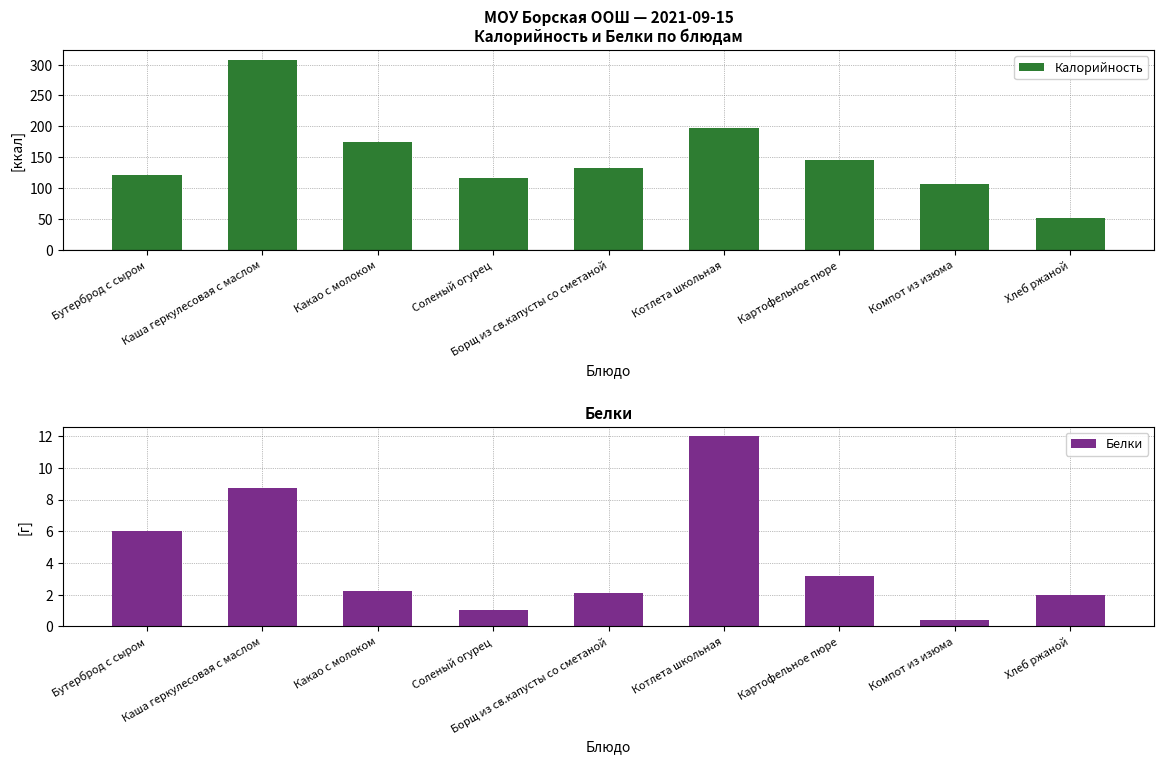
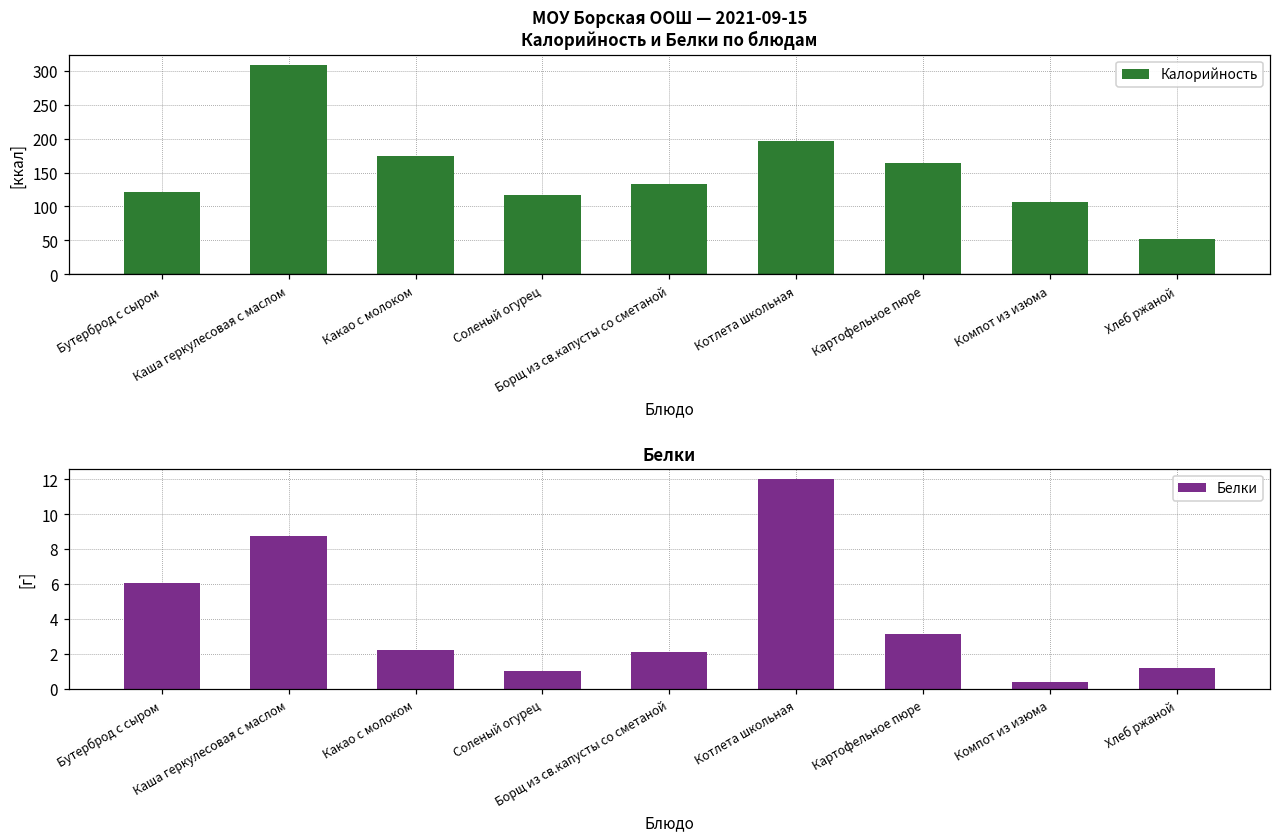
  {
    "МОУ Борская ООШ — 2021-09-15 Калорийность и Белки по блюдам": {
      "Бутерброд с сыром": 120,
      "Каша геркулесовая с маслом": 310,
      "Какао с молоком": 170,
      "Соленый огурец": 120,
      "Борщ из св.капусты со сметаной": 130,
      "Котлета школьная": 200,
-     "Картофельное пюре": 150,
+     "Картофельное пюре": 160,
      "Компот из изюма": 110,
      "Хлеб ржаной": 50
    },
    "Белки": {
      "Бутерброд с сыром": 6.0,
      "Каша геркулесовая с маслом": 8.7,
      "Какао с молоком": 2.2,
      "Соленый огурец": 1.0,
      "Борщ из св.капусты со сметаной": 2.1,
      "Котлета школьная": 12.0,
      "Картофельное пюре": 3.2,
      "Компот из изюма": 0.4,
-     "Хлеб ржаной": 2.0
+     "Хлеб ржаной": 1.2
    }
  }
